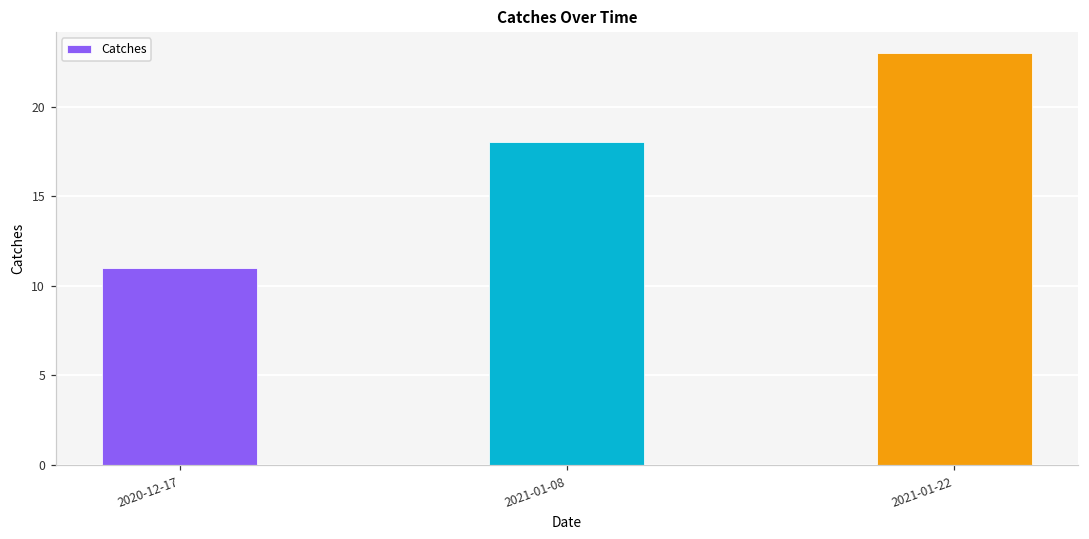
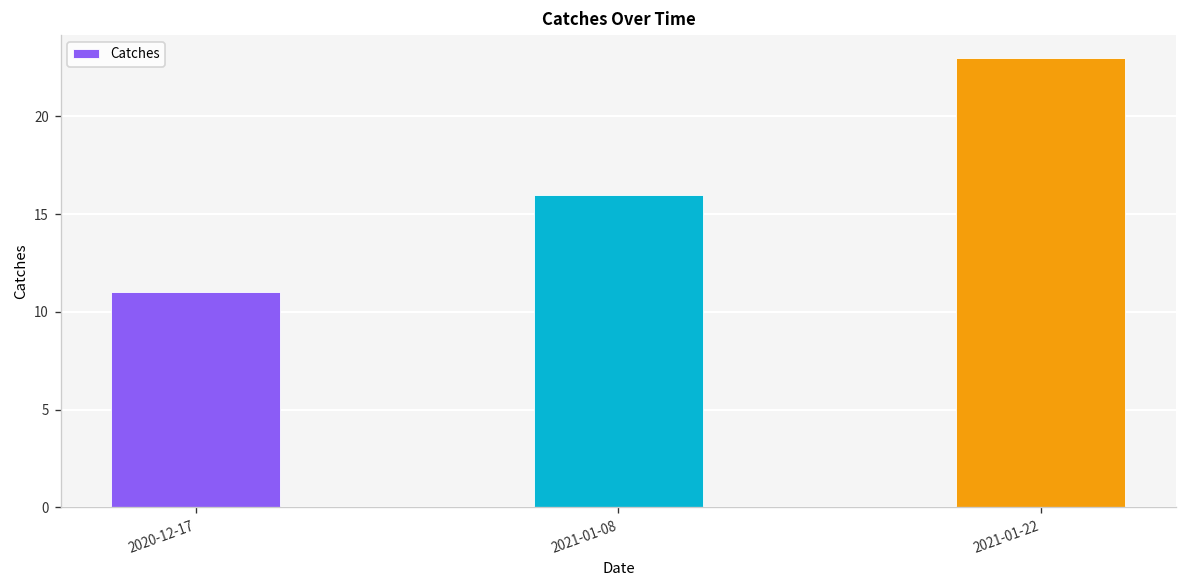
  {
    "2020-12-17": 11,
-   "2021-01-08": 18,
+   "2021-01-08": 16,
    "2021-01-22": 23
  }
